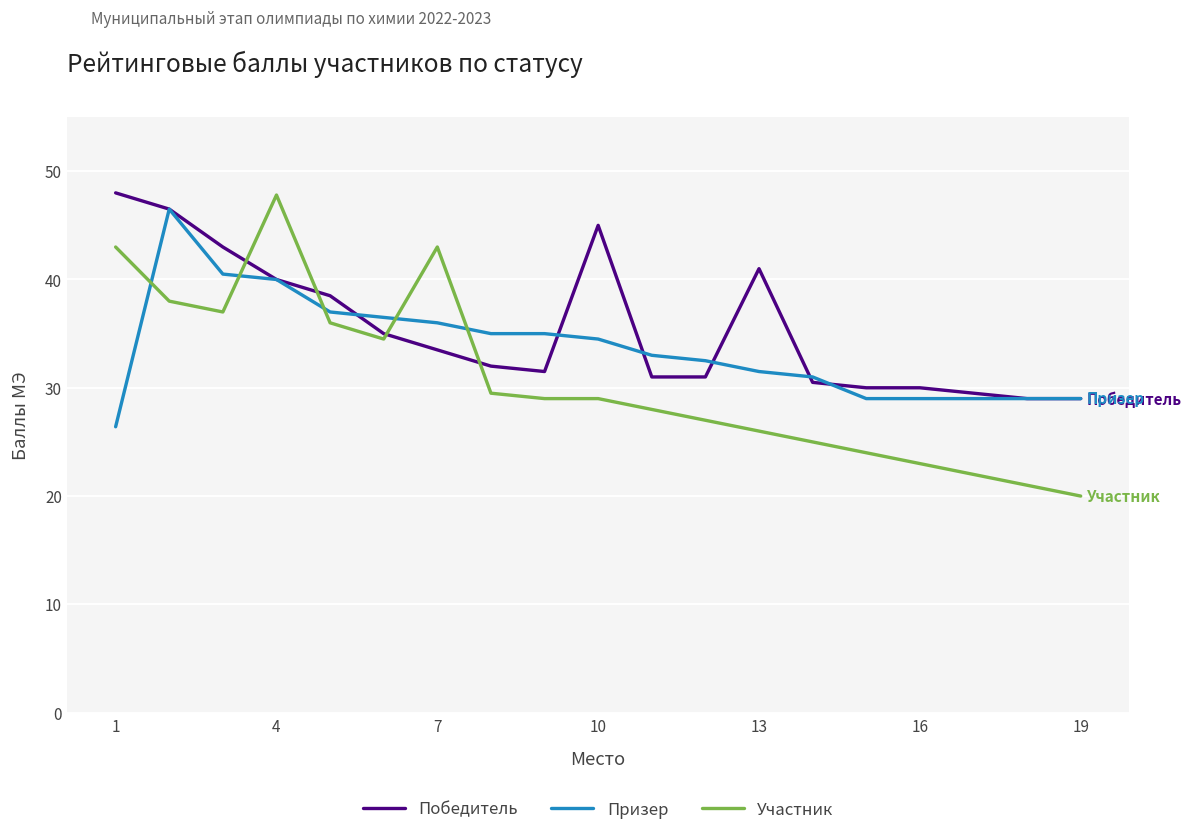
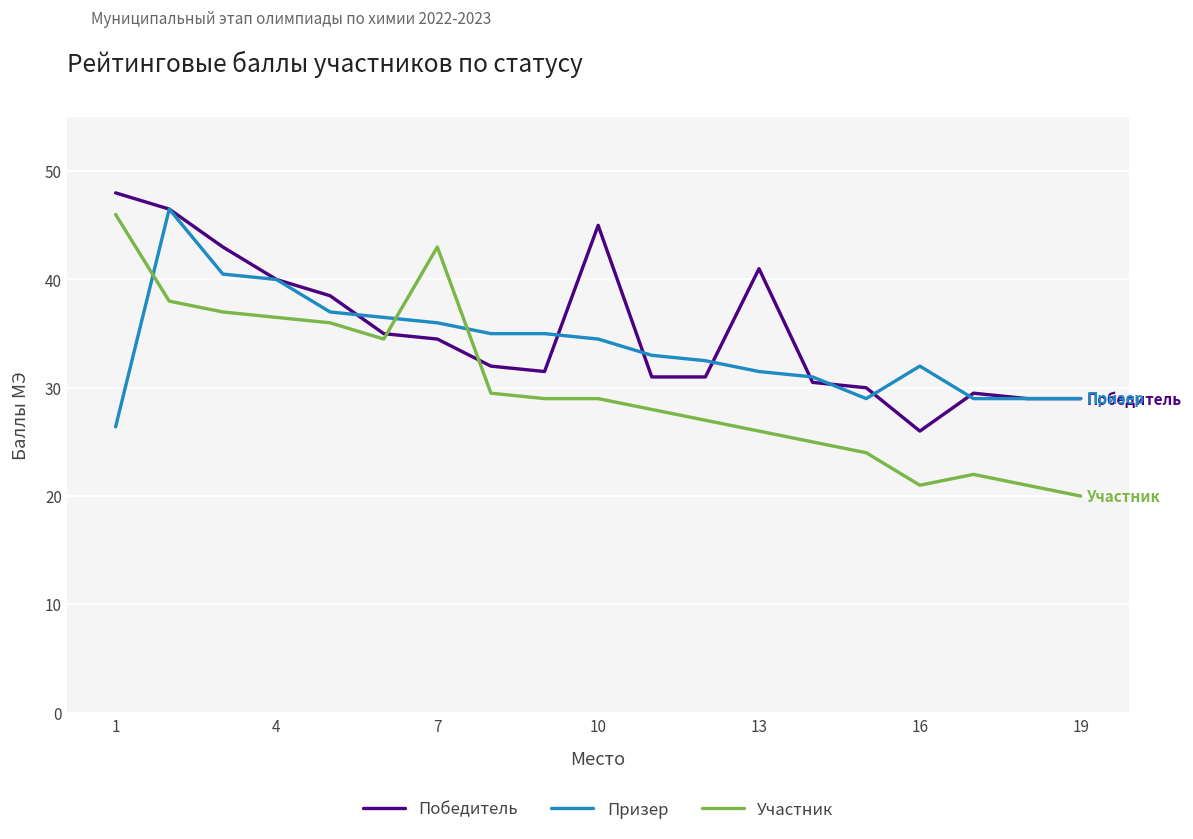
  {
    "Победитель": {
      "1": 48,
-     "7": 34,
+     "7": 35,
      "10": 45,
      "13": 41,
-     "16": 30
+     "16": 26
    },
    "Призер": {
      "1": 26,
      "7": 36,
      "10": 35,
      "13": 32,
-     "16": 29
+     "16": 32
    },
    "Участник": {
-     "1": 43,
-     "4": 48,
+     "1": 46,
+     "4": 37,
      "7": 43,
      "10": 29,
      "13": 26,
-     "16": 23,
+     "16": 21,
      "19": 20
    }
  }
